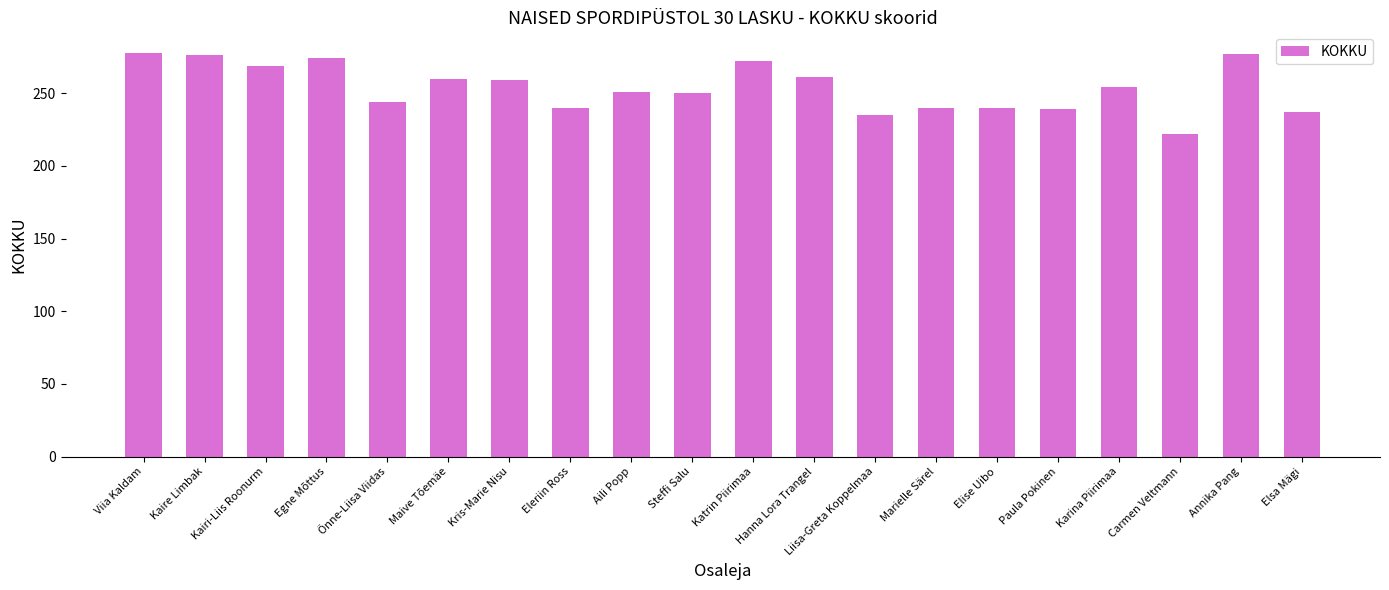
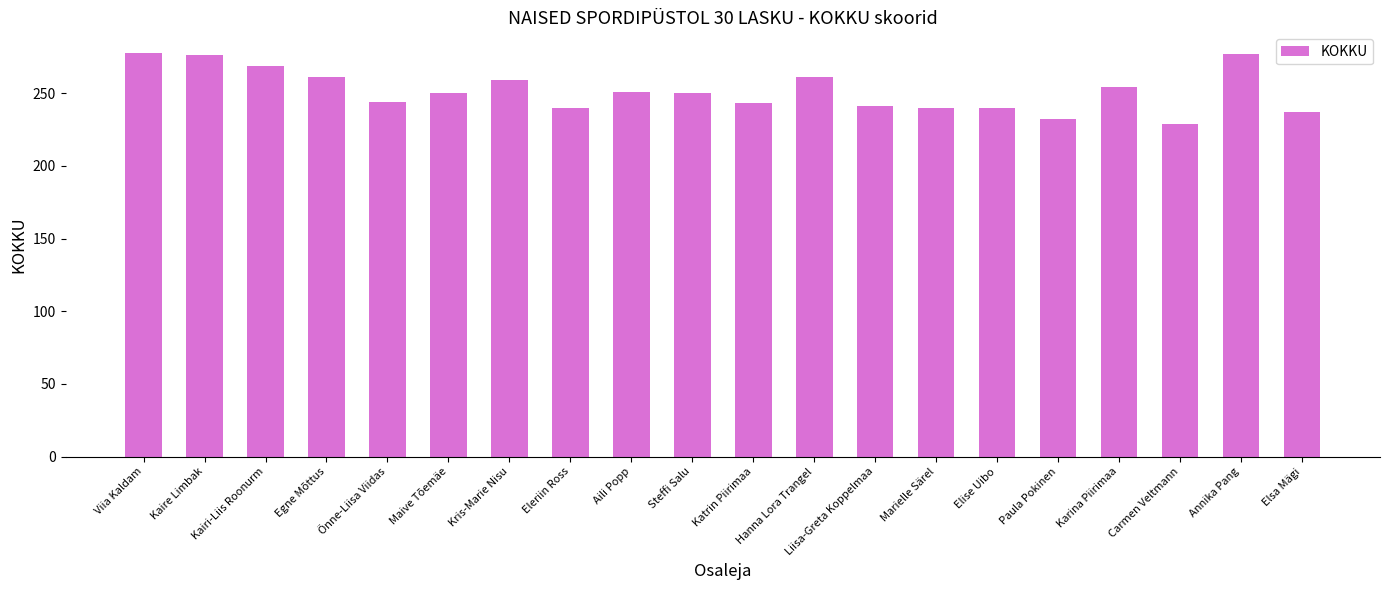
  {
    "Viia Kaldam": 278,
    "Kaire Limbak": 276,
    "Kairi-Liis Roonurm": 269,
-   "Egne Mõttus": 274,
+   "Egne Mõttus": 261,
    "Õnne-Liisa Viidas": 244,
-   "Maive Tõemäe": 260,
+   "Maive Tõemäe": 250,
    "Kris-Marie Nisu": 259,
    "Eleriin Ross": 240,
    "Aili Popp": 251,
    "Steffi Salu": 250,
-   "Katrin Piirimaa": 272,
+   "Katrin Piirimaa": 243,
    "Hanna Lora Trangel": 261,
-   "Liisa-Greta Koppelmaa": 235,
+   "Liisa-Greta Koppelmaa": 241,
    "Marielle Särel": 240,
    "Elise Uibo": 240,
-   "Paula Pokinen": 239,
+   "Paula Pokinen": 232,
    "Karina Piirimaa": 254,
-   "Carmen Veltmann": 222,
+   "Carmen Veltmann": 229,
    "Annika Pang": 277,
    "Elsa Mägi": 237
  }
